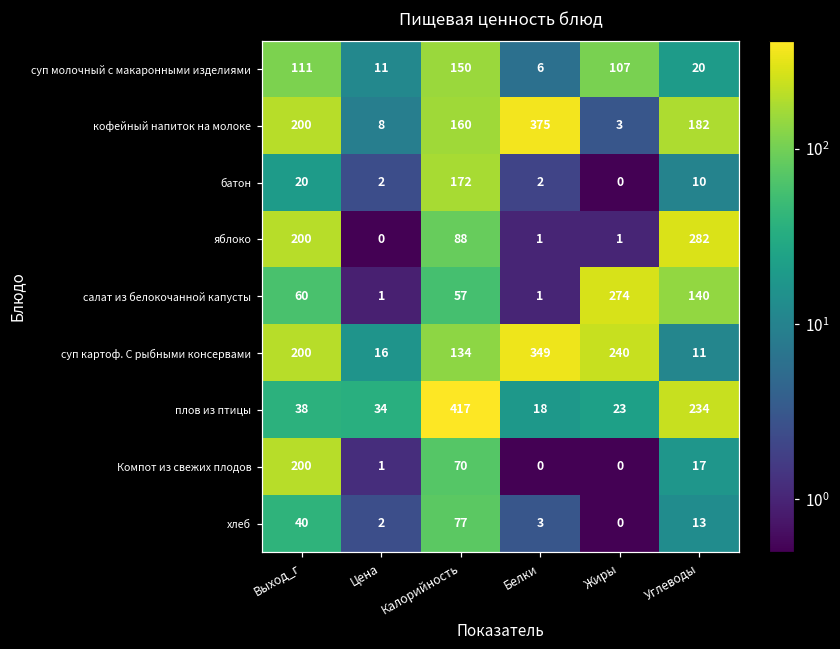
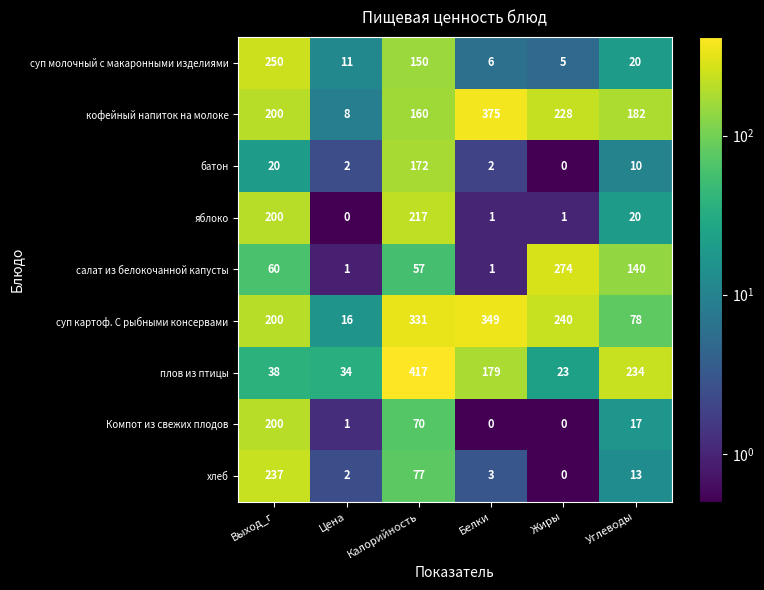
  {
    "суп молочный с макаронными изделиями": {
-     "Выход_г": 111,
+     "Выход_г": 250,
      "Цена": 11,
      "Калорийность": 150,
      "Белки": 6,
-     "Жиры": 107,
+     "Жиры": 5,
      "Углеводы": 20
    },
    "кофейный напиток на молоке": {
      "Выход_г": 200,
      "Цена": 8,
      "Калорийность": 160,
      "Белки": 375,
-     "Жиры": 3,
+     "Жиры": 228,
      "Углеводы": 182
    },
    "батон": {
      "Выход_г": 20,
      "Цена": 2,
      "Калорийность": 172,
      "Белки": 2,
      "Жиры": 0,
      "Углеводы": 10
    },
    "яблоко": {
      "Выход_г": 200,
      "Цена": 0,
-     "Калорийность": 88,
+     "Калорийность": 217,
      "Белки": 1,
      "Жиры": 1,
-     "Углеводы": 282
+     "Углеводы": 20
    },
    "салат из белокочанной капусты": {
      "Выход_г": 60,
      "Цена": 1,
      "Калорийность": 57,
      "Белки": 1,
      "Жиры": 274,
      "Углеводы": 140
    },
    "суп картоф. С рыбными консервами": {
      "Выход_г": 200,
      "Цена": 16,
-     "Калорийность": 134,
+     "Калорийность": 331,
      "Белки": 349,
      "Жиры": 240,
-     "Углеводы": 11
+     "Углеводы": 78
    },
    "плов из птицы": {
      "Выход_г": 38,
      "Цена": 34,
      "Калорийность": 417,
-     "Белки": 18,
+     "Белки": 179,
      "Жиры": 23,
      "Углеводы": 234
    },
    "Компот из свежих плодов": {
      "Выход_г": 200,
      "Цена": 1,
      "Калорийность": 70,
      "Белки": 0,
      "Жиры": 0,
      "Углеводы": 17
    },
    "хлеб": {
-     "Выход_г": 40,
+     "Выход_г": 237,
      "Цена": 2,
      "Калорийность": 77,
      "Белки": 3,
      "Жиры": 0,
      "Углеводы": 13
    }
  }
